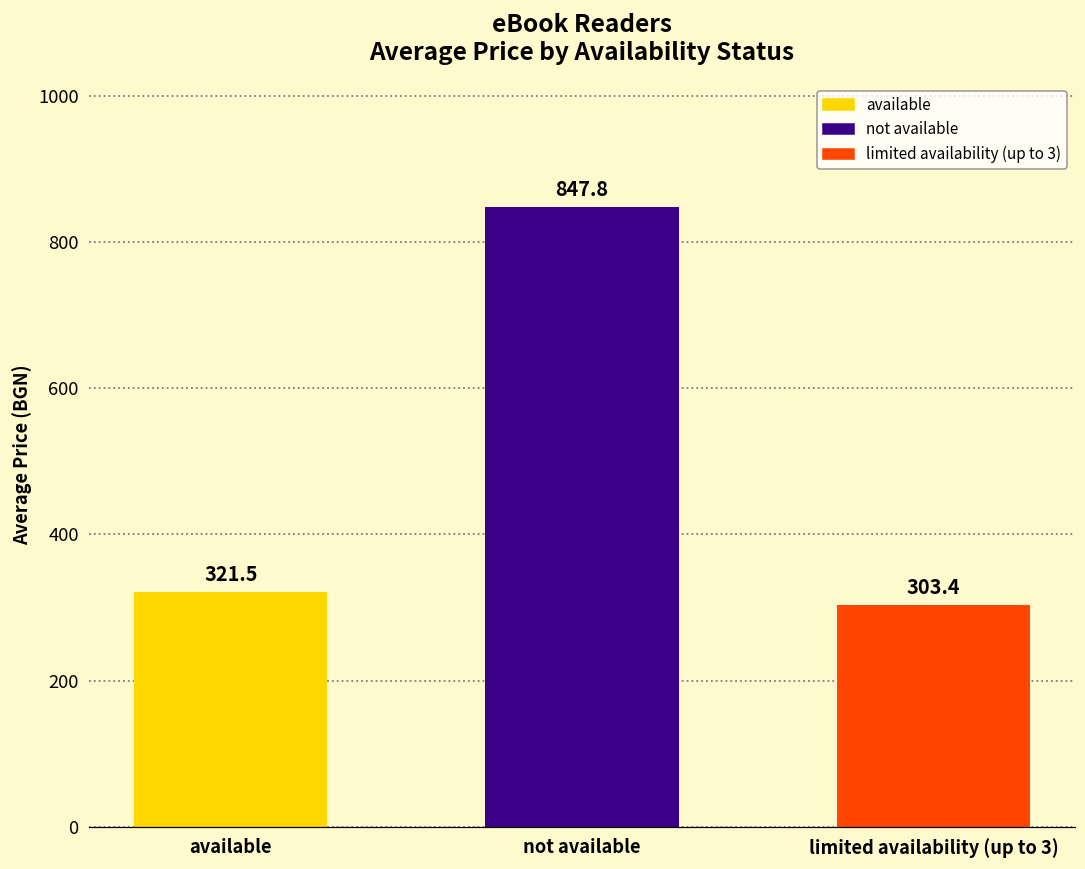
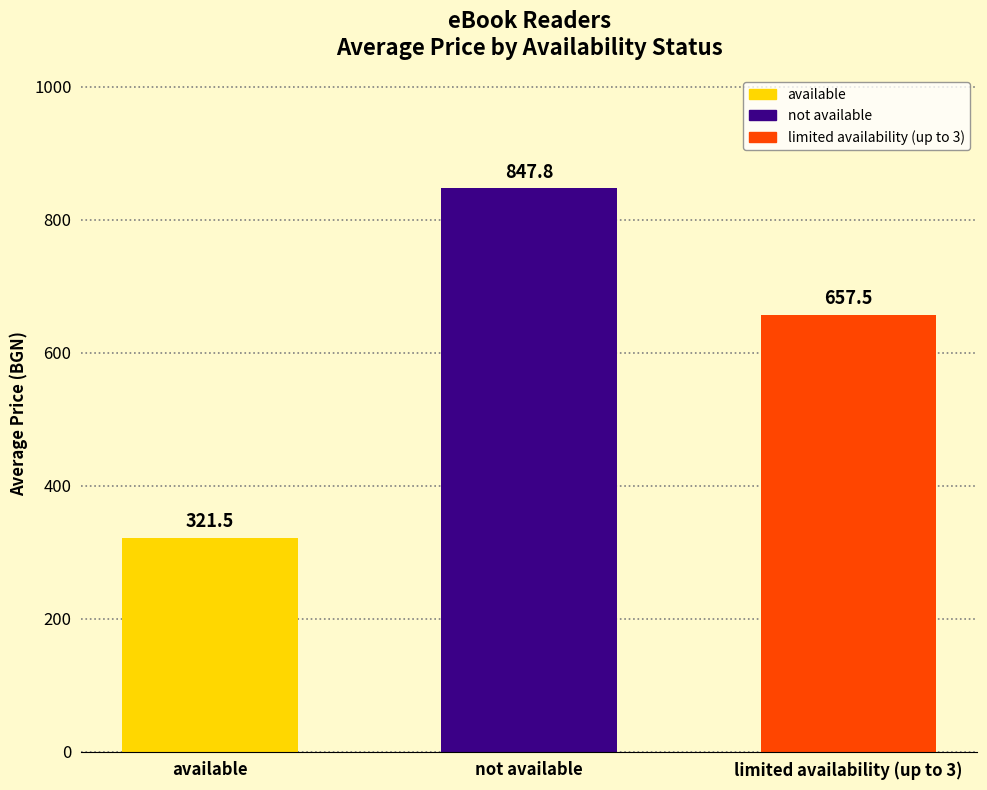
  {
    "available": 321.5,
    "not available": 847.8,
-   "limited availability (up to 3)": 303.4
+   "limited availability (up to 3)": 657.5
  }
